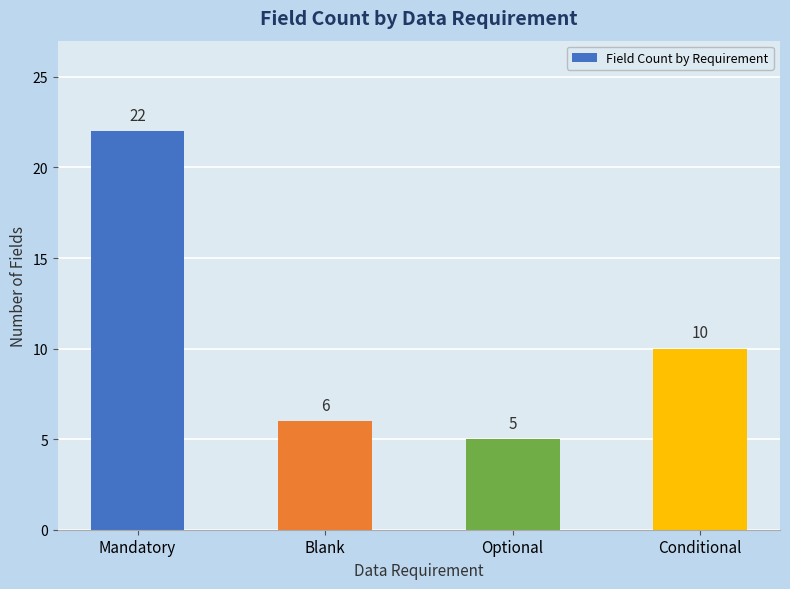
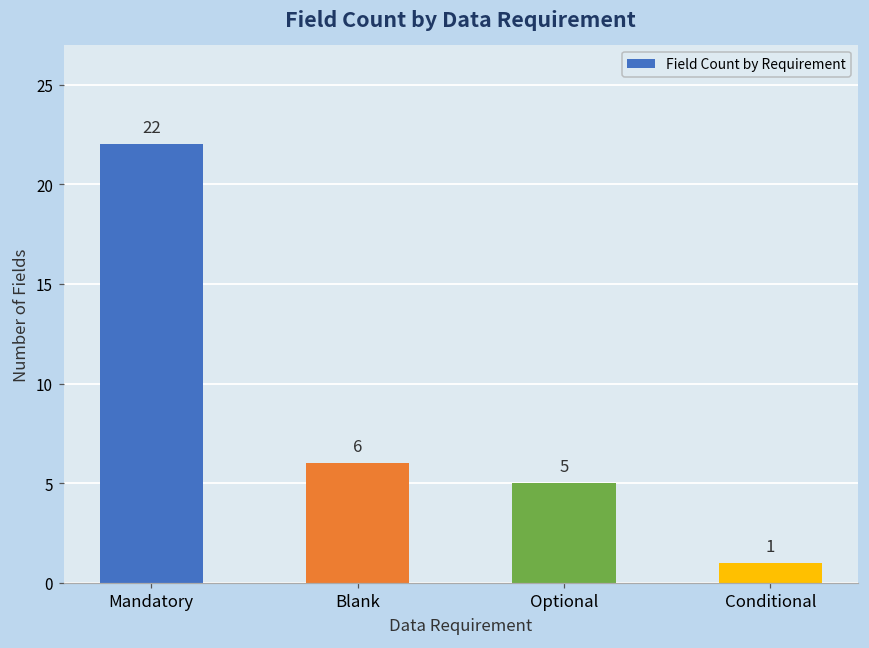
  {
    "Mandatory": 22,
    "Blank": 6,
    "Optional": 5,
-   "Conditional": 10
+   "Conditional": 1
  }
